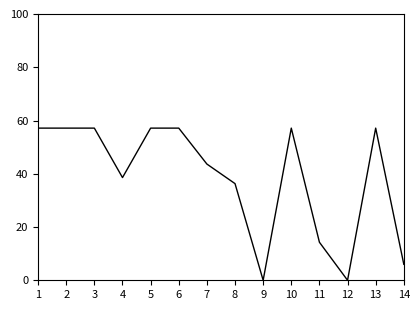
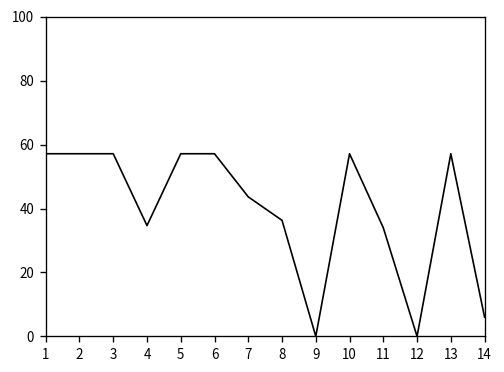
  {
    "1": 57,
    "2": 57,
    "3": 57,
-   "4": 39,
+   "4": 35,
    "5": 57,
    "6": 57,
    "7": 44,
    "8": 36,
    "9": 0,
    "10": 57,
-   "11": 14,
+   "11": 34,
    "12": 0,
    "13": 57,
    "14": 6
  }
